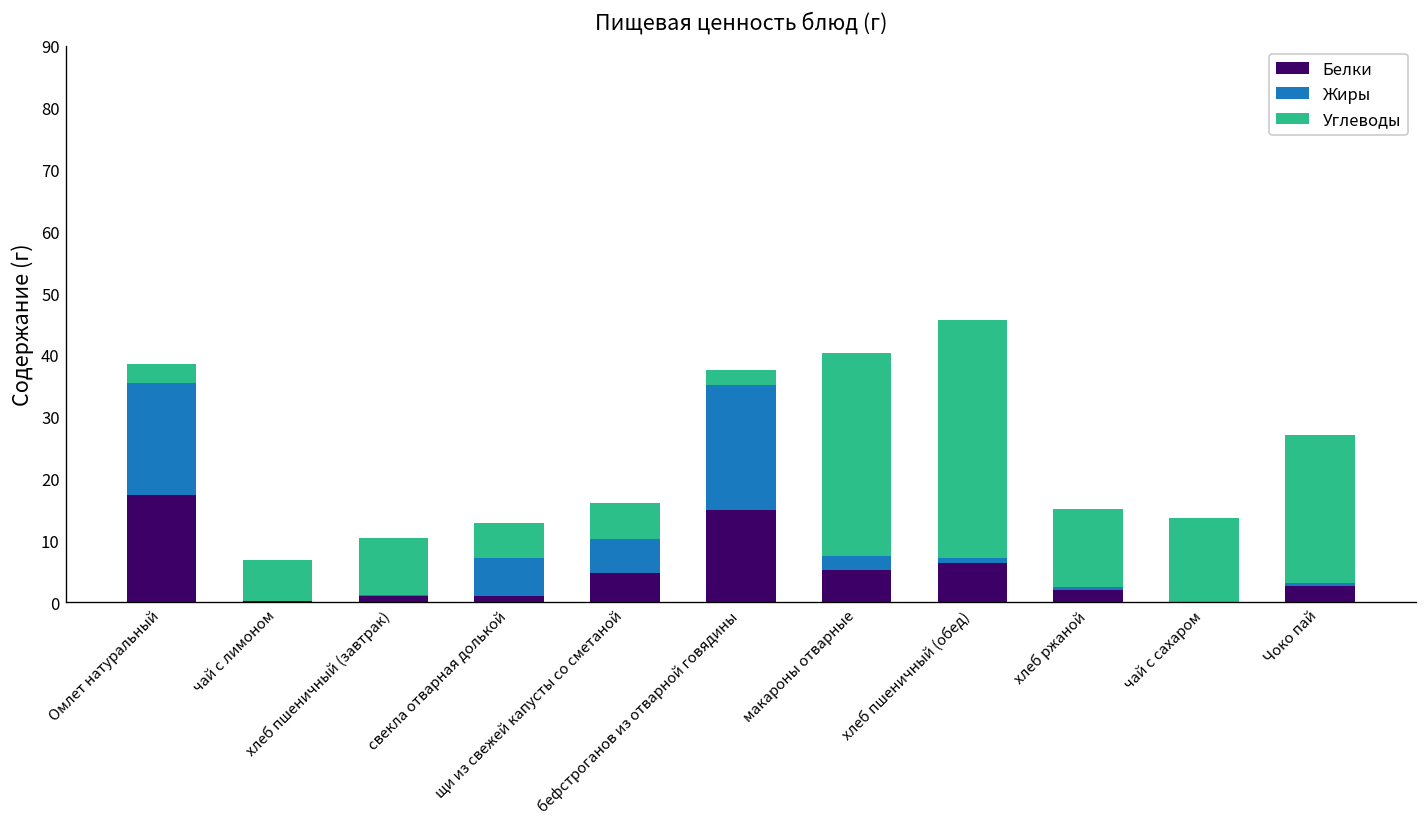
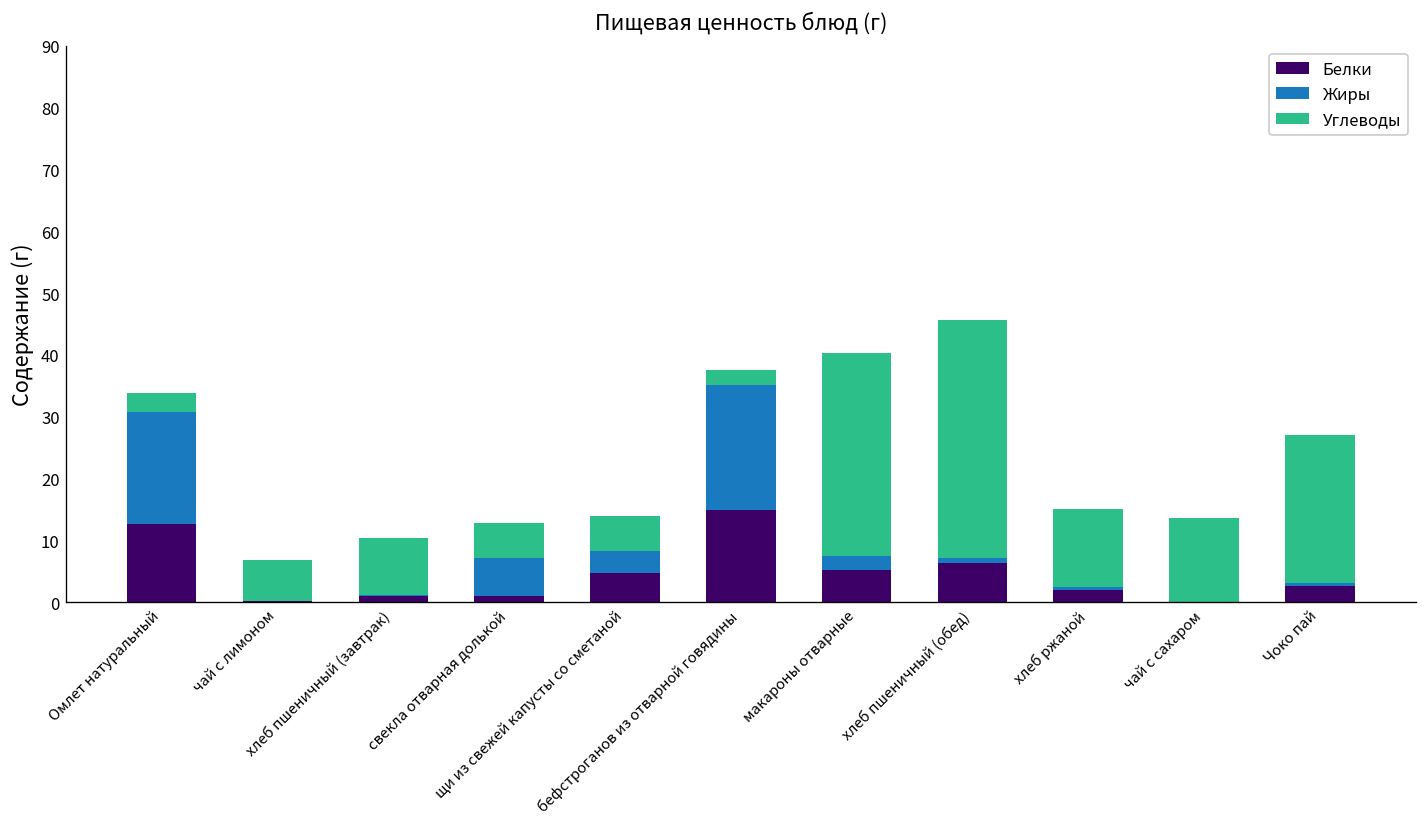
  {
    "Белки": {
-     "Омлет натуральный": 17,
+     "Омлет натуральный": 13,
      "хлеб пшеничный (завтрак)": 1,
      "свекла отварная долькой": 1,
      "щи из свежей капусты со сметаной": 5,
      "бефстроганов из отварной говядины": 15,
      "макароны отварные": 5,
      "хлеб пшеничный (обед)": 6,
      "хлеб ржаной": 2,
      "чай с сахаром": 0,
      "Чоко пай": 3
    },
    "Жиры": {
      "Омлет натуральный": 18,
      "свекла отварная долькой": 6,
-     "щи из свежей капусты со сметаной": 6,
+     "щи из свежей капусты со сметаной": 4,
      "бефстроганов из отварной говядины": 20,
      "макароны отварные": 2,
      "хлеб пшеничный (обед)": 1,
      "чай с сахаром": 0,
      "Чоко пай": 1
    },
    "Углеводы": {
      "Омлет натуральный": 3,
      "чай с лимоном": 7,
      "хлеб пшеничный (завтрак)": 9,
      "свекла отварная долькой": 6,
      "щи из свежей капусты со сметаной": 6,
      "бефстроганов из отварной говядины": 2,
      "макароны отварные": 33,
      "хлеб пшеничный (обед)": 38,
      "хлеб ржаной": 13,
      "чай с сахаром": 14,
      "Чоко пай": 24
    }
  }
